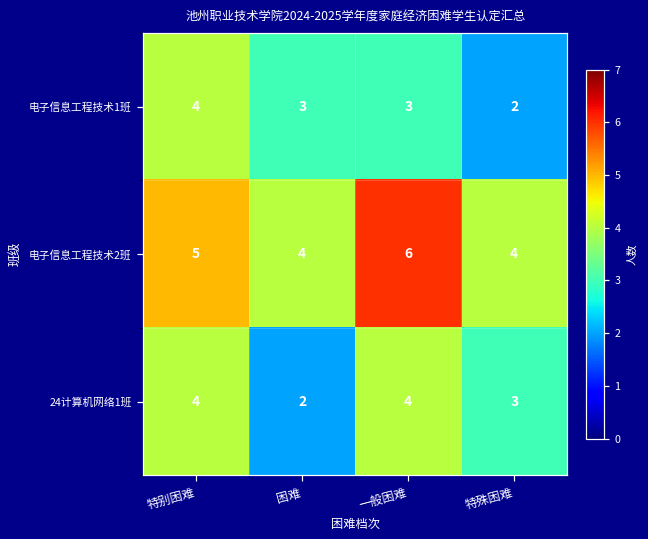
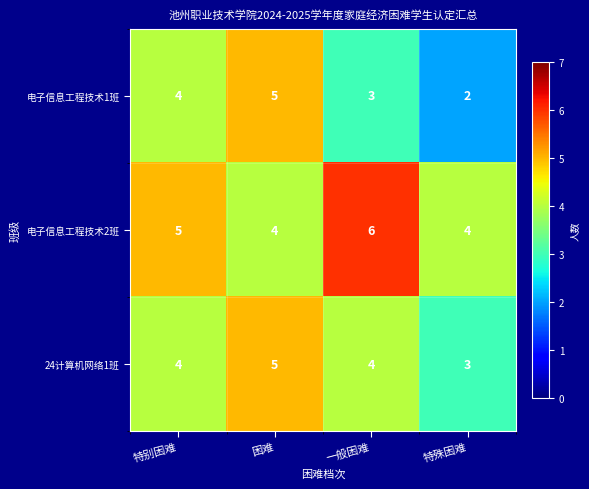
  {
    "电子信息工程技术1班": {
      "特别困难": 4,
-     "困难": 3,
+     "困难": 5,
      "一般困难": 3,
      "特殊困难": 2
    },
    "电子信息工程技术2班": {
      "特别困难": 5,
      "困难": 4,
      "一般困难": 6,
      "特殊困难": 4
    },
    "24计算机网络1班": {
      "特别困难": 4,
-     "困难": 2,
+     "困难": 5,
      "一般困难": 4,
      "特殊困难": 3
    }
  }
